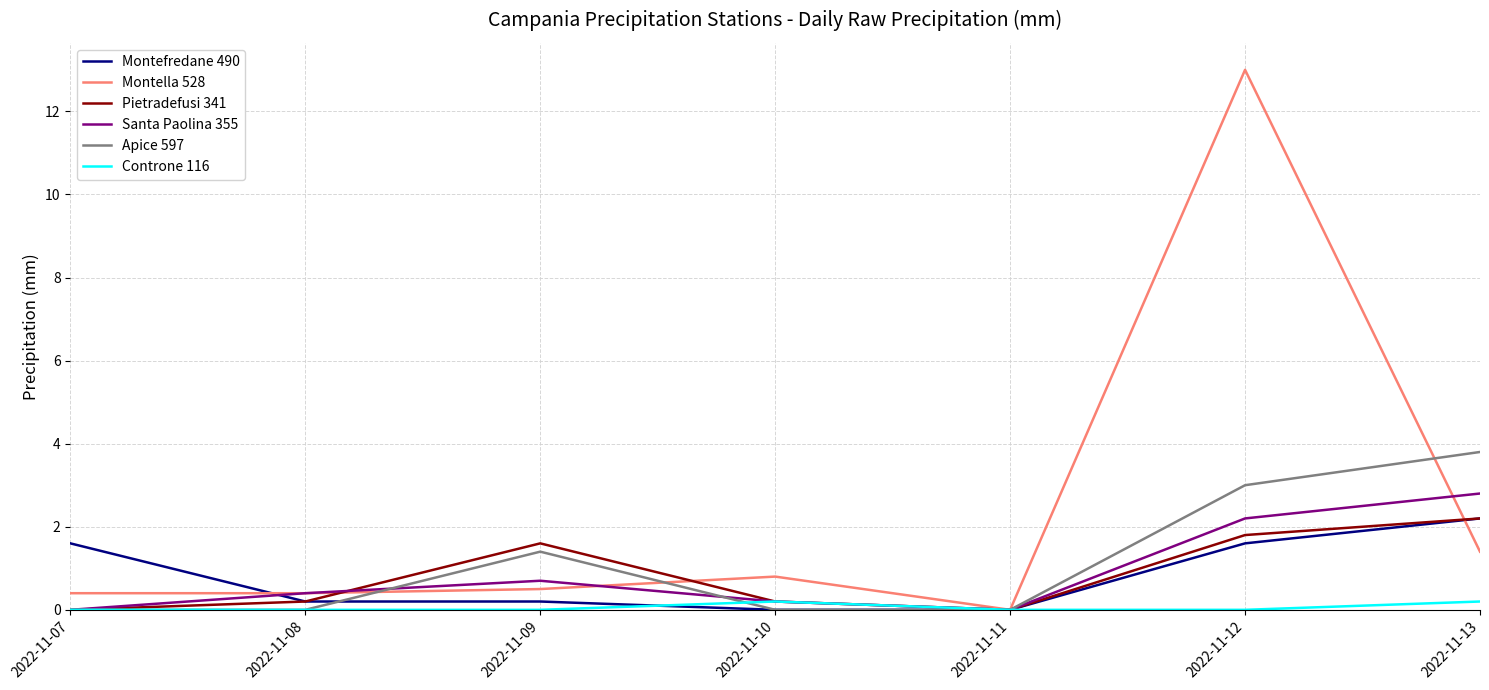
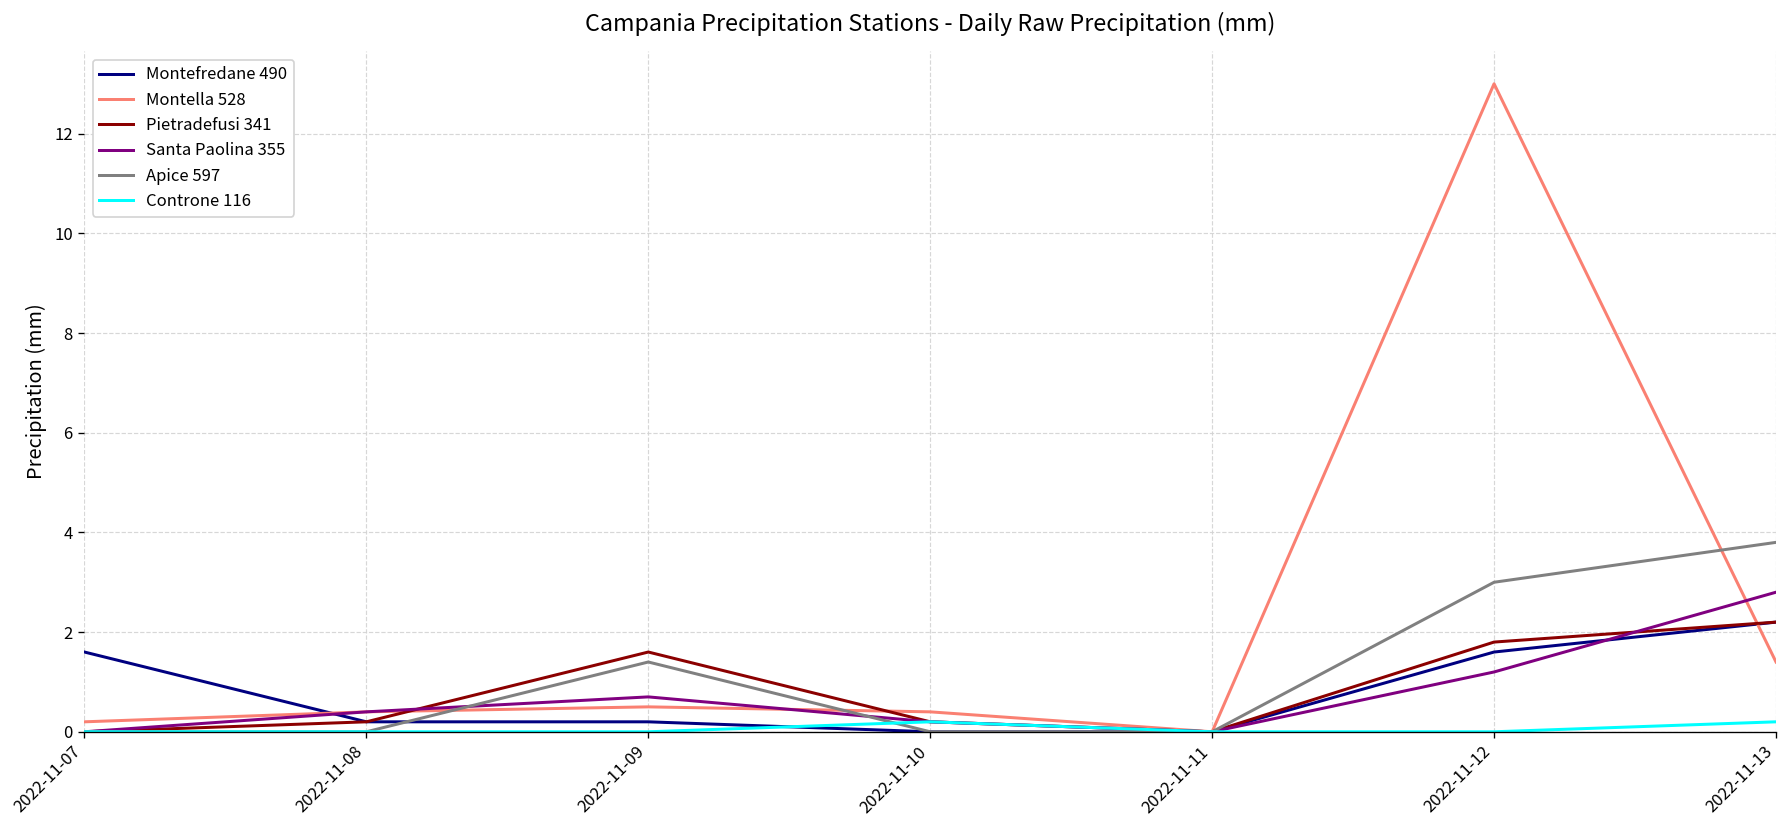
  {
    "Montefredane 490": {
      "2022-11-07": 1.6,
      "2022-11-09": 0.2,
      "2022-11-12": 1.6
    },
    "Montella 528": {
-     "2022-11-07": 0.4,
+     "2022-11-07": 0.2,
      "2022-11-09": 0.5,
-     "2022-11-10": 0.8,
+     "2022-11-10": 0.4,
      "2022-11-12": 13.0,
      "2022-11-13": 1.4
    },
    "Pietradefusi 341": {
      "2022-11-09": 1.6,
      "2022-11-12": 1.8
    },
    "Santa Paolina 355": {
      "2022-11-09": 0.7,
-     "2022-11-12": 2.2,
+     "2022-11-12": 1.2,
      "2022-11-13": 2.8
    },
    "Apice 597": {
      "2022-11-09": 1.4,
      "2022-11-12": 3.0,
      "2022-11-13": 3.8
    },
    "Controne 116": {
      "2022-11-09": 0.0,
      "2022-11-12": 0.0,
      "2022-11-13": 0.2
    }
  }
